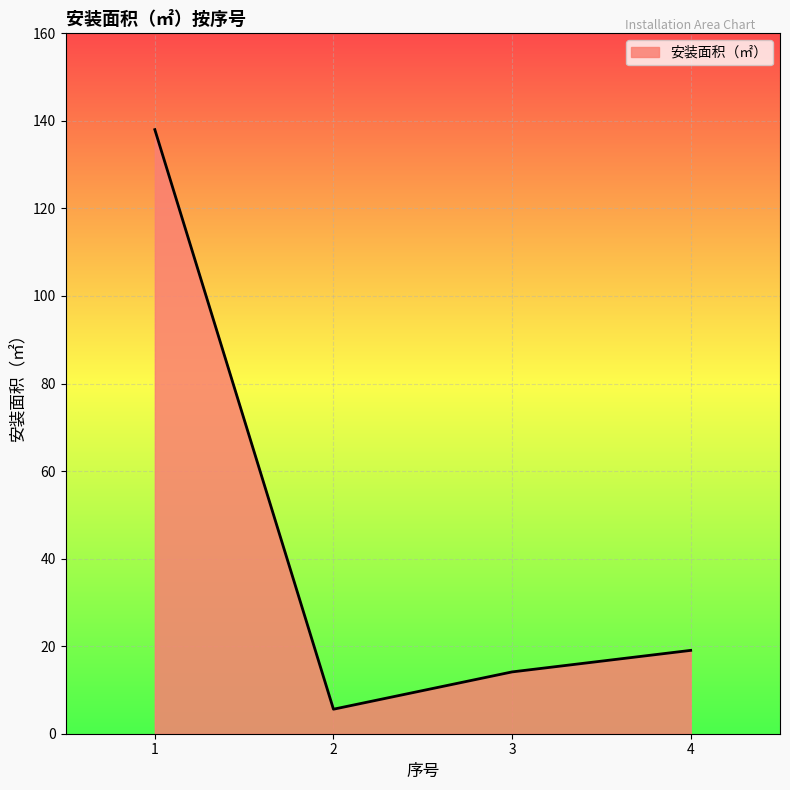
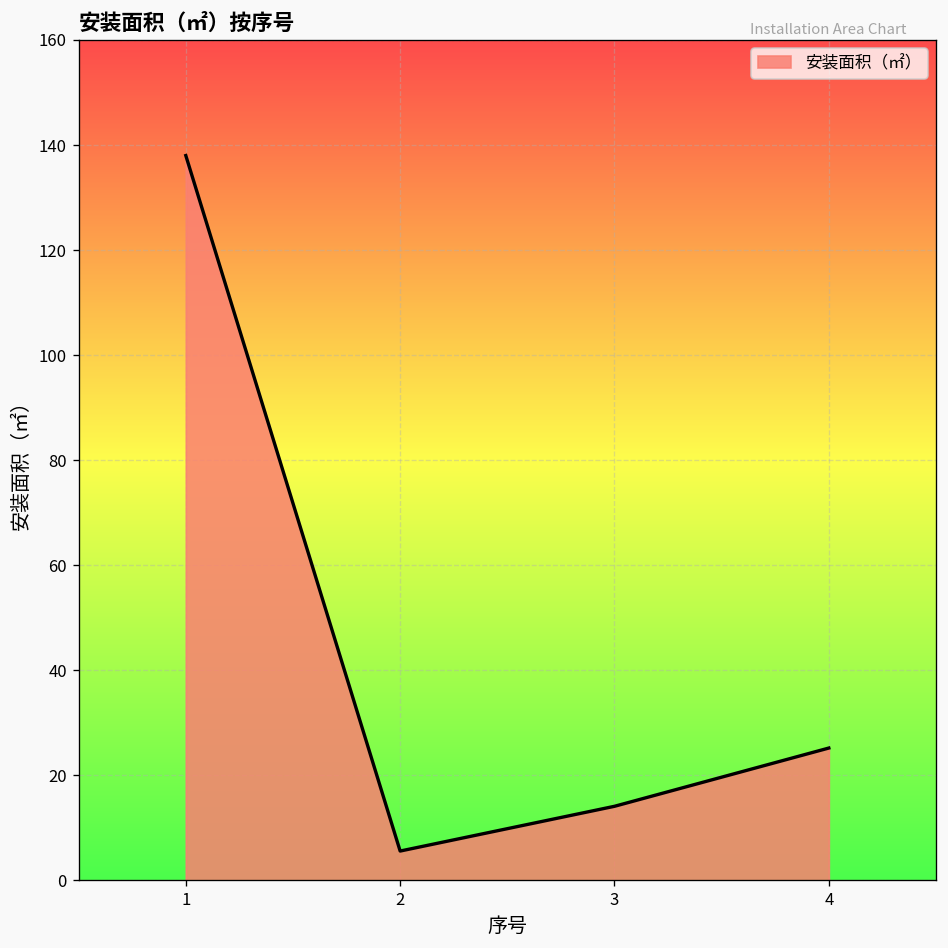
  {
    "1": 138,
    "2": 6,
    "3": 14,
-   "4": 19
+   "4": 25
  }
